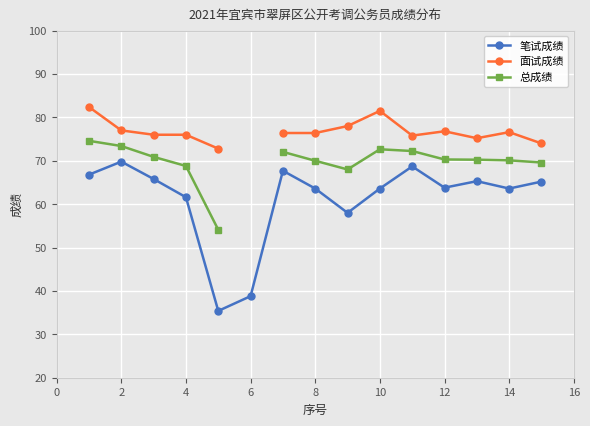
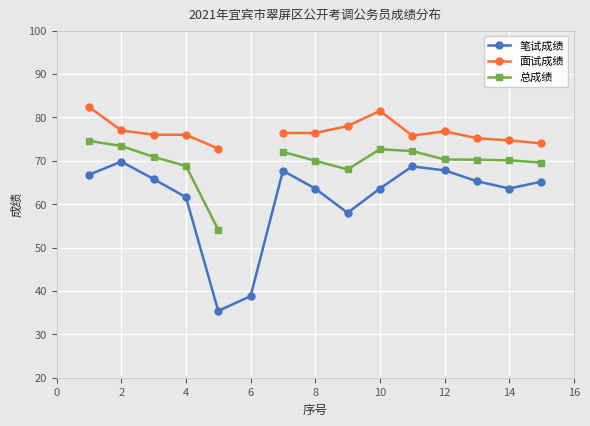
  {
    "笔试成绩": {
      "2": 70,
      "4": 62,
      "6": 39,
      "8": 64,
      "10": 64,
-     "12": 64,
+     "12": 68,
      "14": 64
    },
    "面试成绩": {
      "2": 77,
      "4": 76,
      "8": 76,
      "10": 82,
      "12": 77,
-     "14": 77
+     "14": 75
    },
    "总成绩": {
      "2": 73,
      "4": 69,
      "8": 70,
      "10": 73,
      "12": 70,
      "14": 70
    }
  }
